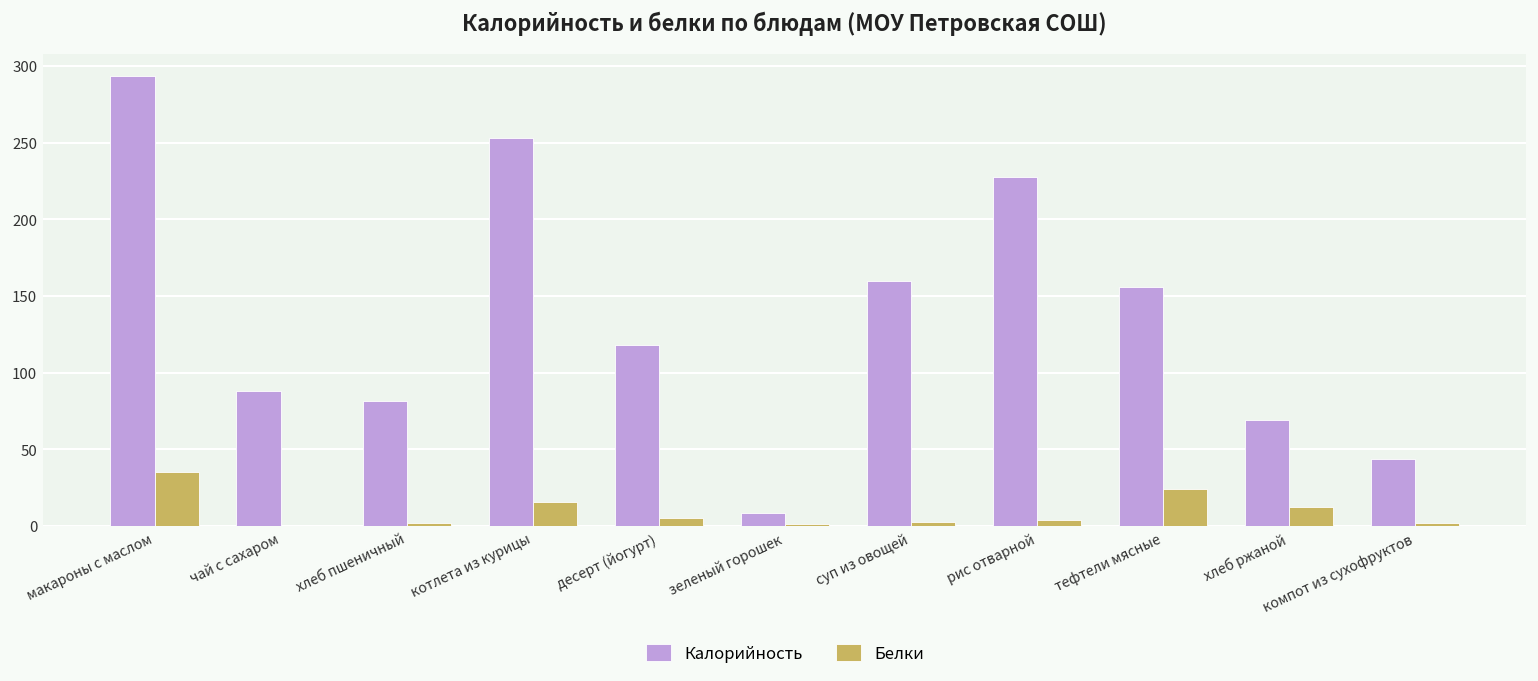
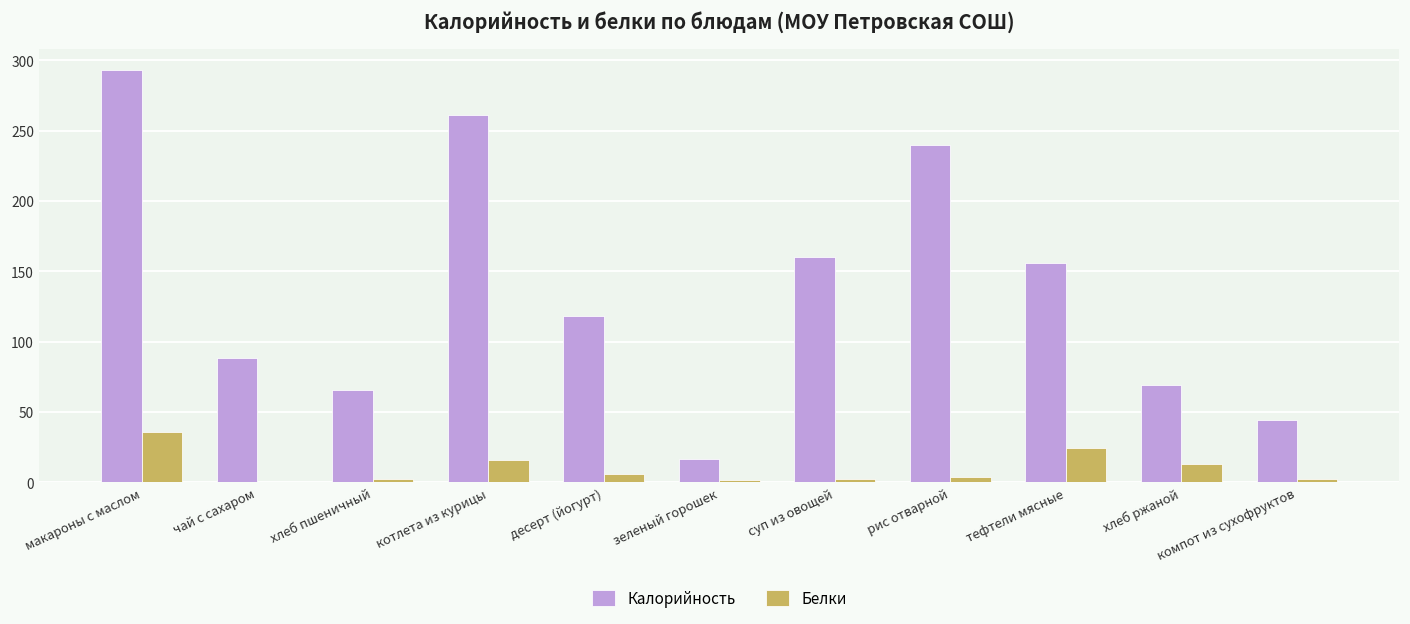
  {
    "Калорийность": {
      "макароны с маслом": 293,
      "чай с сахаром": 88,
-     "хлеб пшеничный": 82,
-     "котлета из курицы": 253,
+     "хлеб пшеничный": 66,
+     "котлета из курицы": 261,
      "десерт (йогурт)": 118,
-     "зеленый горошек": 8,
+     "зеленый горошек": 16,
      "суп из овощей": 160,
-     "рис отварной": 228,
+     "рис отварной": 240,
      "тефтели мясные": 156,
      "хлеб ржаной": 69,
      "компот из сухофруктов": 44
    },
    "Белки": {
      "макароны с маслом": 36,
      "хлеб пшеничный": 2,
      "котлета из курицы": 16,
      "десерт (йогурт)": 6,
      "суп из овощей": 2,
      "рис отварной": 4,
      "тефтели мясные": 24,
      "хлеб ржаной": 13,
      "компот из сухофруктов": 2
    }
  }
